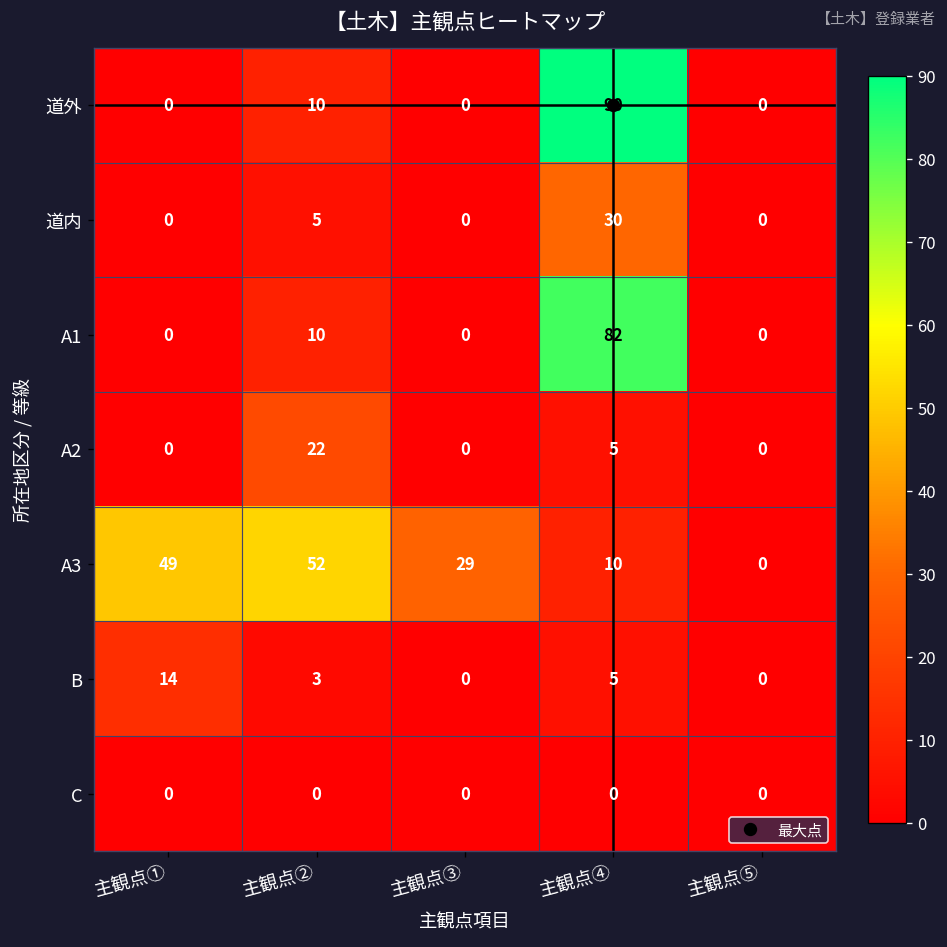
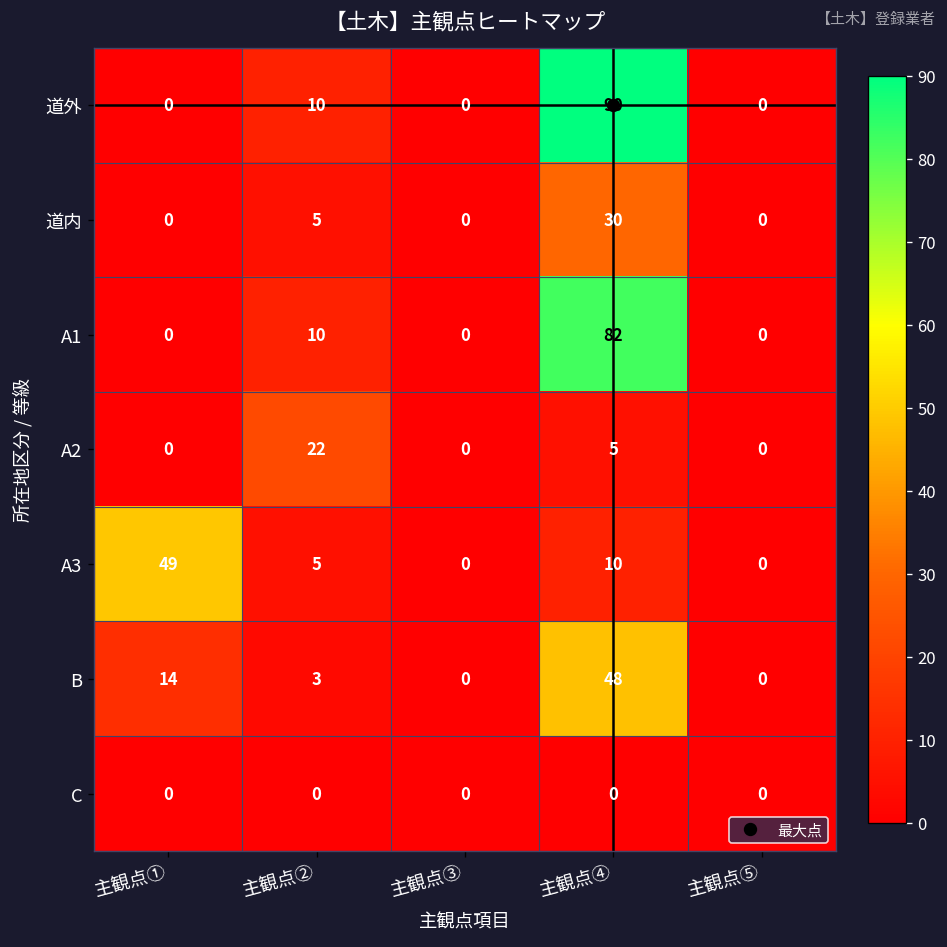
  {
    "道外": {
      "主観点①": 0,
      "主観点②": 10,
      "主観点③": 0,
      "主観点⑤": 0
    },
    "道内": {
      "主観点①": 0,
      "主観点②": 5,
      "主観点③": 0,
      "主観点④": 30,
      "主観点⑤": 0
    },
    "A1": {
      "主観点①": 0,
      "主観点②": 10,
      "主観点③": 0,
      "主観点④": 82,
      "主観点⑤": 0
    },
    "A2": {
      "主観点①": 0,
      "主観点②": 22,
      "主観点③": 0,
      "主観点④": 5,
      "主観点⑤": 0
    },
    "A3": {
      "主観点①": 49,
-     "主観点②": 52,
-     "主観点③": 29,
+     "主観点②": 5,
+     "主観点③": 0,
      "主観点④": 10,
      "主観点⑤": 0
    },
    "B": {
      "主観点①": 14,
      "主観点②": 3,
      "主観点③": 0,
-     "主観点④": 5,
+     "主観点④": 48,
      "主観点⑤": 0
    },
    "C": {
      "主観点①": 0,
      "主観点②": 0,
      "主観点③": 0,
      "主観点④": 0,
      "主観点⑤": 0
    }
  }
